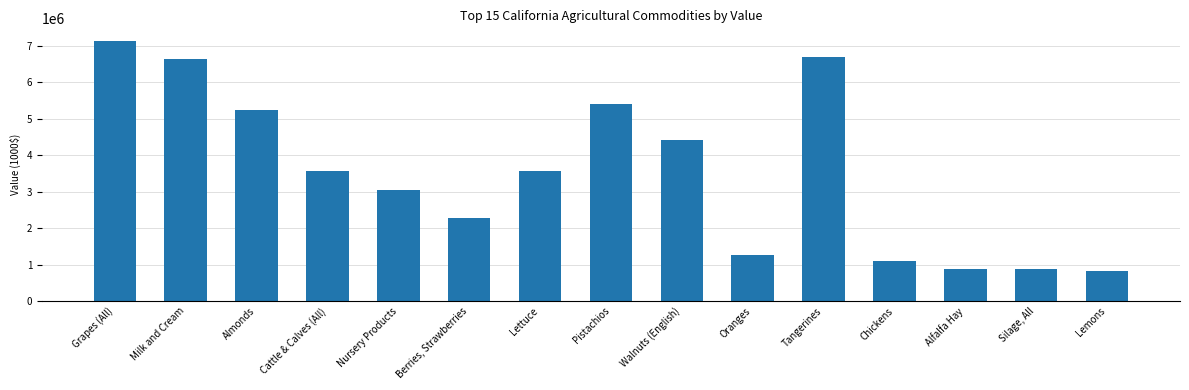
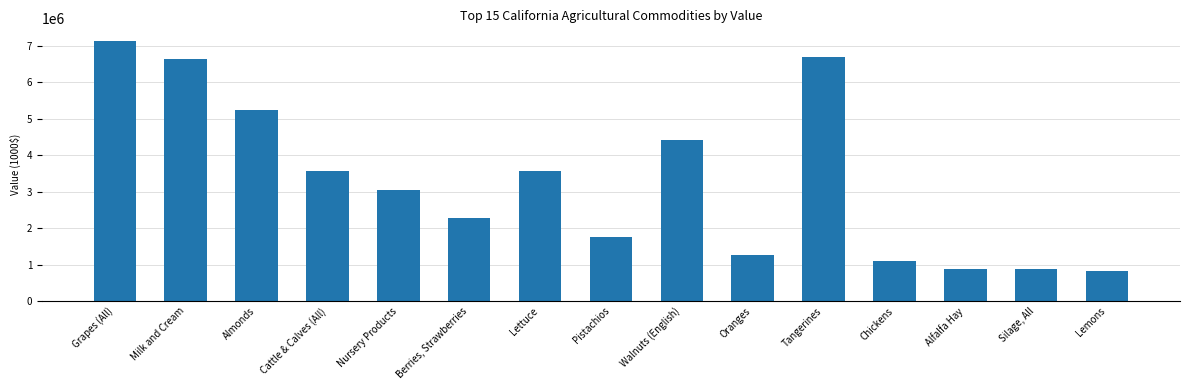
  {
    "Grapes (All)": 7100000,
    "Milk and Cream": 6600000,
    "Almonds": 5200000,
    "Cattle & Calves (All)": 3600000,
    "Nursery Products": 3100000,
    "Berries, Strawberries": 2300000,
    "Lettuce": 3600000,
-   "Pistachios": 5400000,
+   "Pistachios": 1800000,
    "Walnuts (English)": 4400000,
    "Oranges": 1300000,
    "Tangerines": 6700000,
    "Chickens": 1100000,
    "Alfalfa Hay": 900000,
    "Silage, All": 900000,
    "Lemons": 800000
  }
